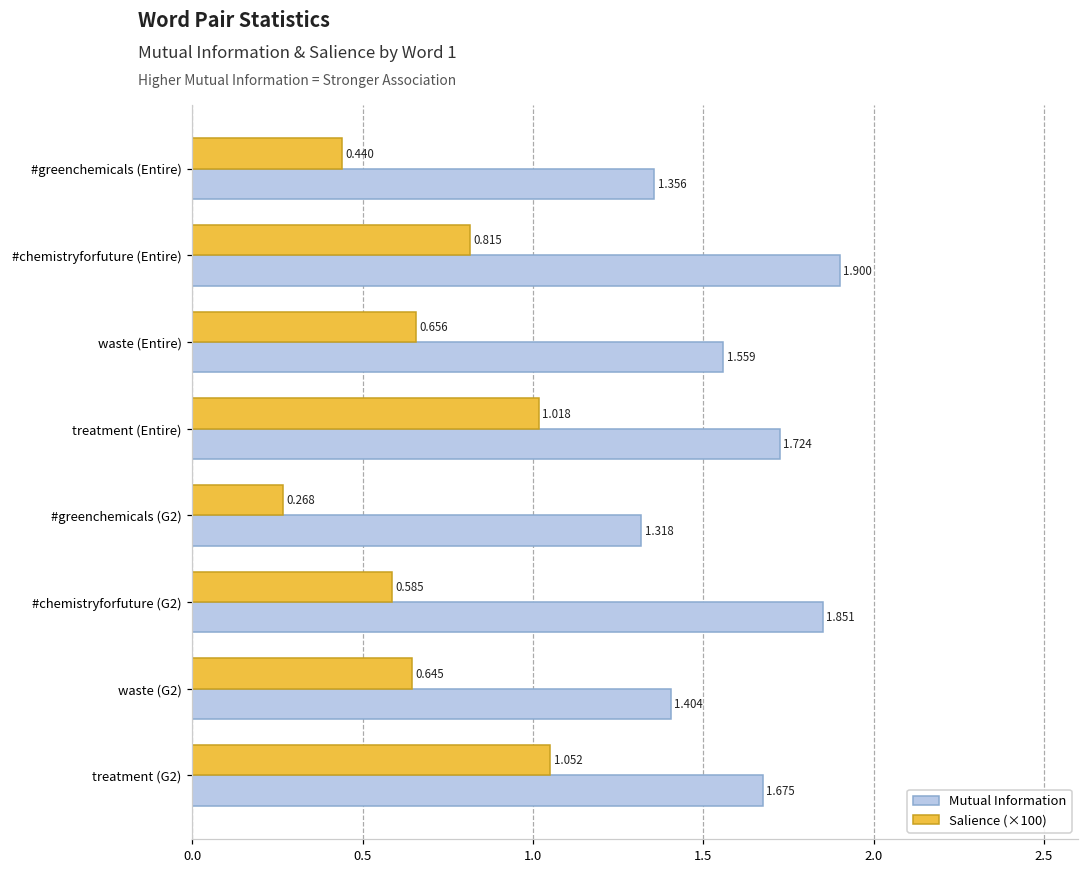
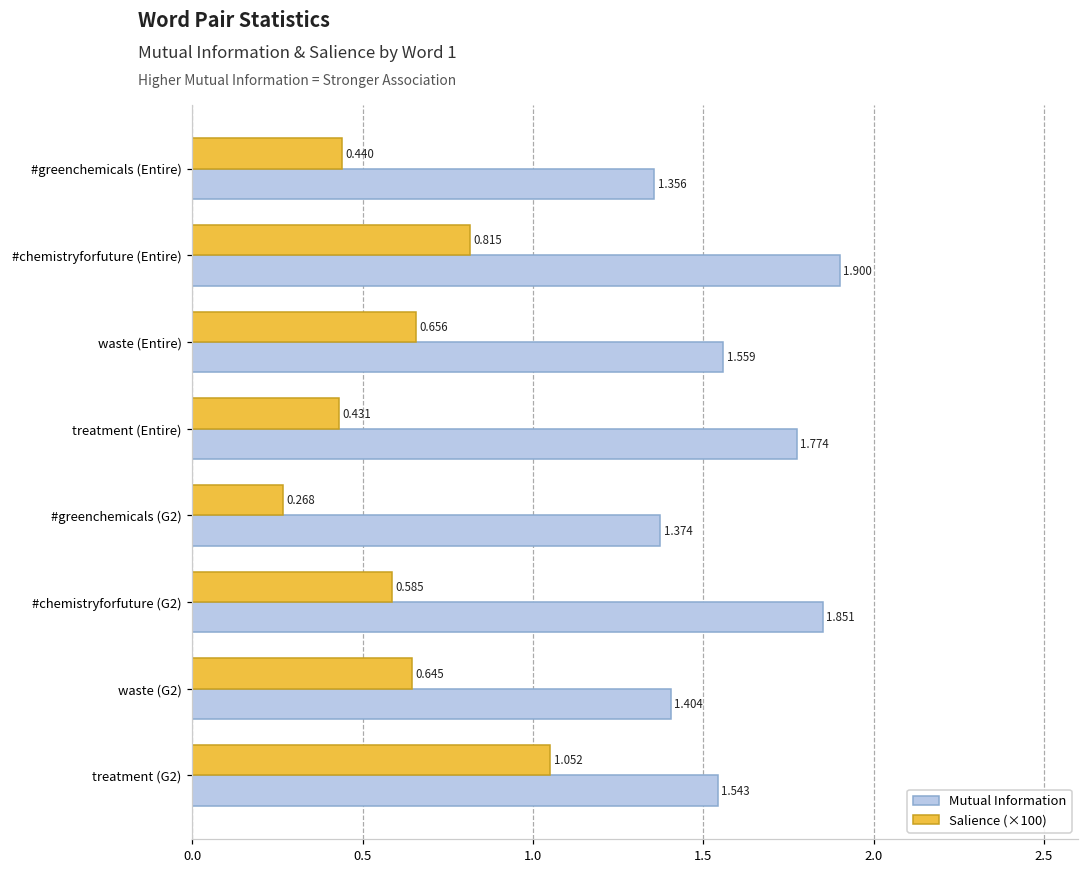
  {
    "Mutual Information": {
      "#greenchemicals (Entire)": 1.356,
      "#chemistryforfuture (Entire)": 1.900,
      "waste (Entire)": 1.559,
-     "treatment (Entire)": 1.724,
-     "#greenchemicals (G2)": 1.318,
+     "treatment (Entire)": 1.774,
+     "#greenchemicals (G2)": 1.374,
      "#chemistryforfuture (G2)": 1.851,
      "waste (G2)": 1.404,
-     "treatment (G2)": 1.675
+     "treatment (G2)": 1.543
    },
    "Salience (×100)": {
      "#greenchemicals (Entire)": 0.440,
      "#chemistryforfuture (Entire)": 0.815,
      "waste (Entire)": 0.656,
-     "treatment (Entire)": 1.018,
+     "treatment (Entire)": 0.431,
      "#greenchemicals (G2)": 0.268,
      "#chemistryforfuture (G2)": 0.585,
      "waste (G2)": 0.645,
      "treatment (G2)": 1.052
    }
  }
